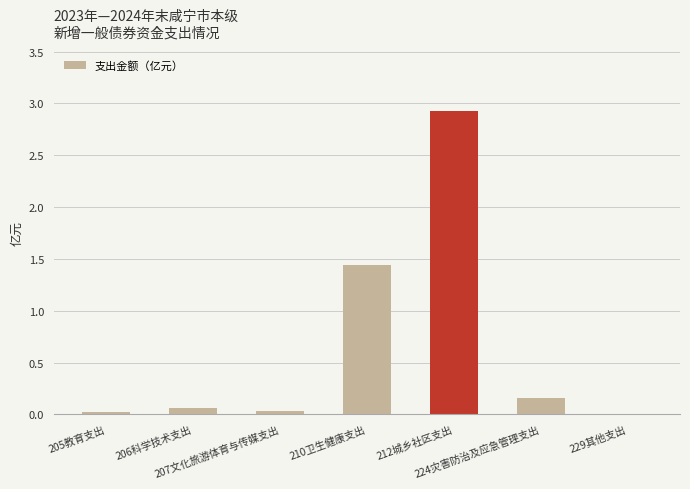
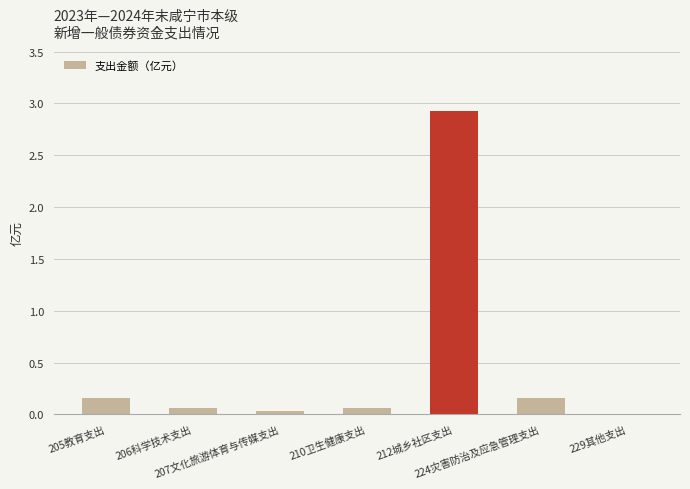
  {
-   "205教育支出": 0.02,
+   "205教育支出": 0.15,
    "206科学技术支出": 0.06,
    "207文化旅游体育与传媒支出": 0.04,
-   "210卫生健康支出": 1.44,
+   "210卫生健康支出": 0.06,
    "212城乡社区支出": 2.93,
    "224灾害防治及应急管理支出": 0.16
  }
